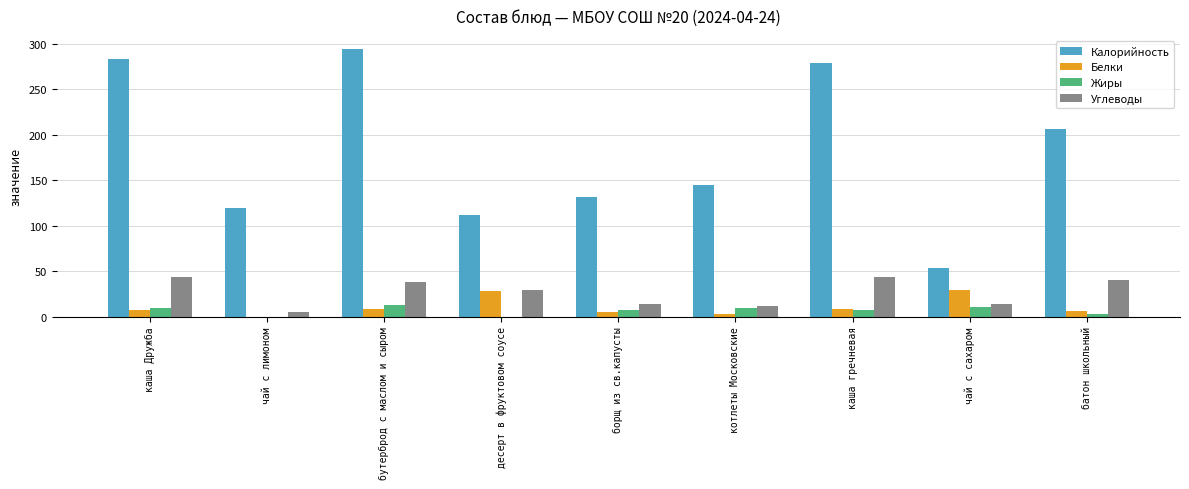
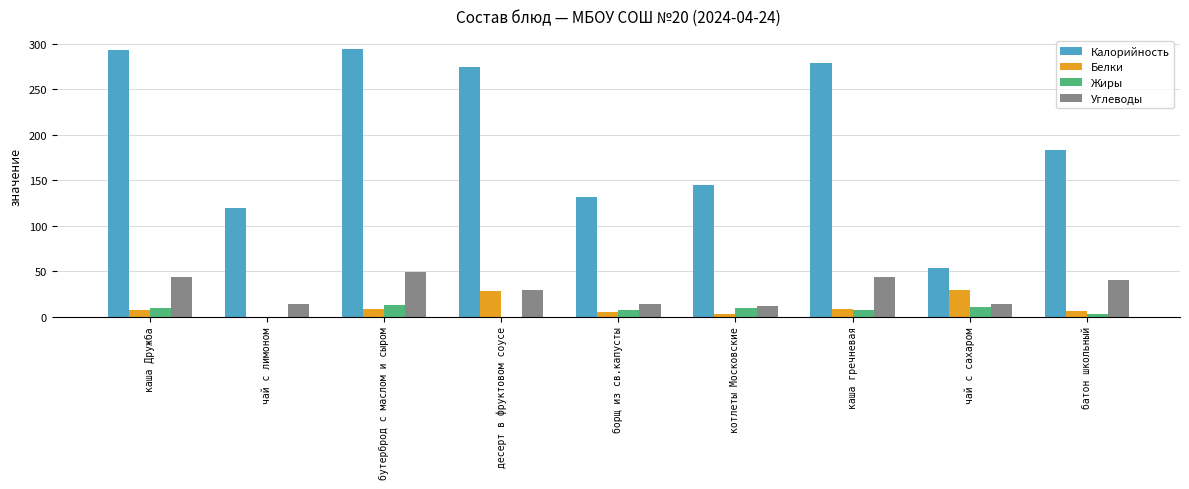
  {
    "Калорийность": {
-     "каша Дружба": 280,
+     "каша Дружба": 290,
      "чай с лимоном": 120,
      "бутерброд с маслом и сыром": 290,
-     "десерт в фруктовом соусе": 110,
+     "десерт в фруктовом соусе": 280,
      "борщ из св.капусты": 130,
      "котлеты Московские": 150,
      "каша гречневая": 280,
      "чай с сахаром": 50,
-     "батон школьный": 210
+     "батон школьный": 180
    },
    "Белки": {
      "каша Дружба": 10,
      "чай с лимоном": 0,
      "бутерброд с маслом и сыром": 10,
      "десерт в фруктовом соусе": 30,
      "борщ из св.капусты": 10,
      "котлеты Московские": 0,
      "каша гречневая": 10,
      "чай с сахаром": 30,
      "батон школьный": 10
    },
    "Жиры": {
      "каша Дружба": 10,
      "чай с лимоном": 0,
      "бутерброд с маслом и сыром": 10,
      "десерт в фруктовом соусе": 0,
      "борщ из св.капусты": 10,
      "котлеты Московские": 10,
      "каша гречневая": 10,
      "чай с сахаром": 10,
      "батон школьный": 0
    },
    "Углеводы": {
      "каша Дружба": 40,
-     "чай с лимоном": 5,
-     "бутерброд с маслом и сыром": 40,
+     "чай с лимоном": 14,
+     "бутерброд с маслом и сыром": 50,
      "десерт в фруктовом соусе": 30,
      "борщ из св.капусты": 10,
      "котлеты Московские": 10,
      "каша гречневая": 40,
      "чай с сахаром": 10,
      "батон школьный": 40
    }
  }
